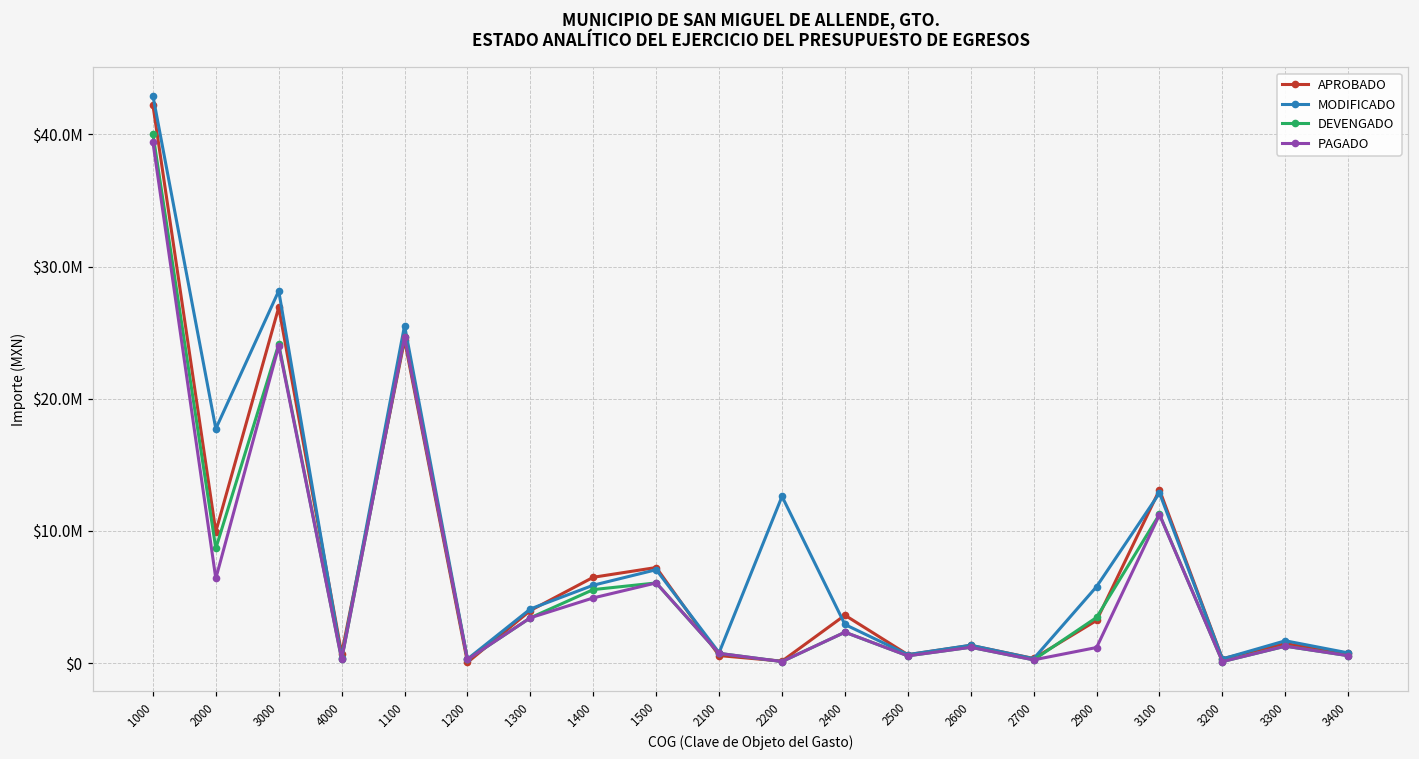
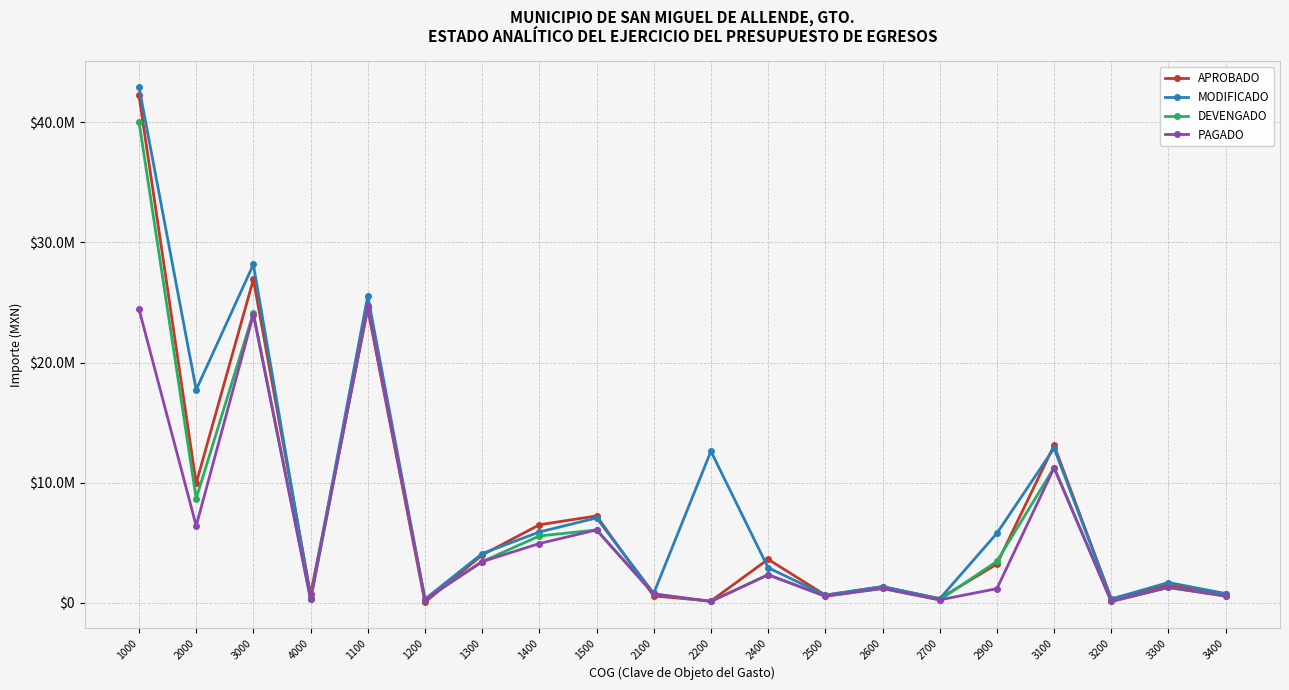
  {
    "APROBADO": {
      "1000": "$42200000",
      "2000": "$10000000",
      "3000": "$26900000",
      "4000": "$700000",
      "1100": "$24400000",
      "1200": "$100000",
      "1400": "$6500000",
      "2400": "$3600000",
      "2900": "$3200000",
      "3100": "$13100000"
    },
    "MODIFICADO": {
      "1000": "$42900000",
      "2000": "$17700000",
      "3000": "$28200000",
      "1100": "$25500000",
      "1400": "$5900000",
      "2200": "$12600000",
      "2400": "$2900000",
      "2900": "$5800000",
      "3100": "$12900000",
      "3300": "$1700000"
    },
    "DEVENGADO": {
      "1000": "$40000000",
      "2000": "$8700000",
      "1400": "$5600000",
      "2900": "$3500000"
    },
    "PAGADO": {
-     "1000": "$39400000",
+     "1000": "$24400000",
      "2000": "$6400000",
      "1400": "$4900000",
      "2900": "$1200000"
    }
  }
